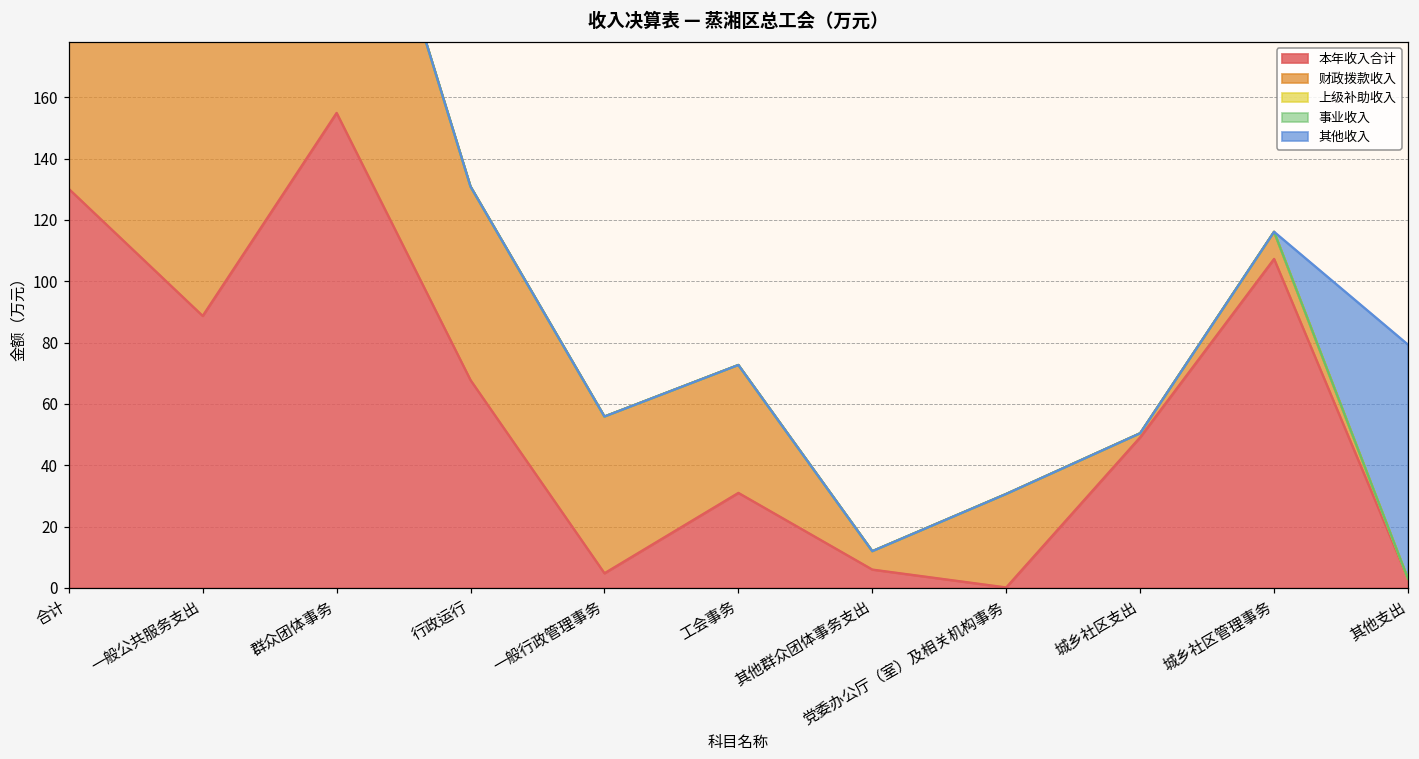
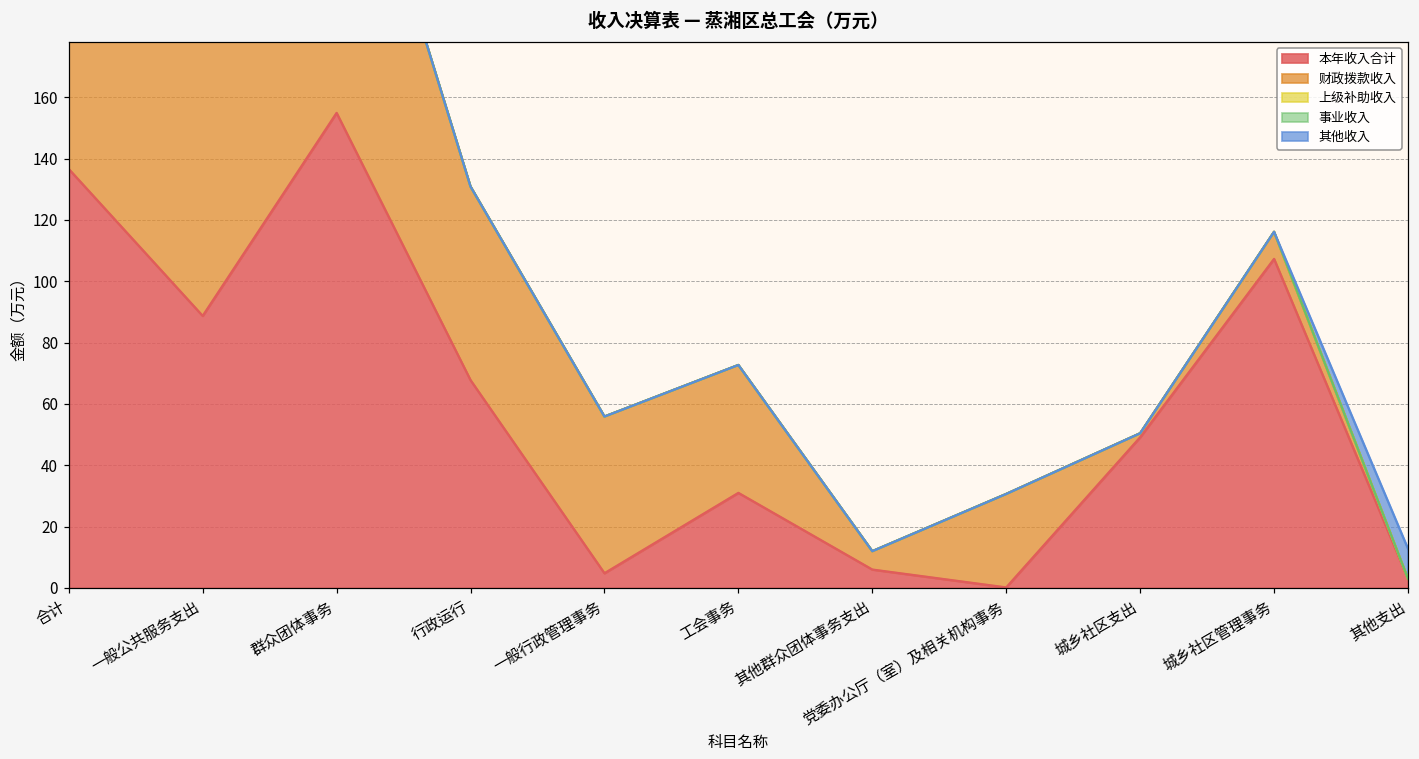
  {
    "本年收入合计": {
-     "合计": 130,
+     "合计": 137,
      "一般公共服务支出": 89,
      "群众团体事务": 155,
      "行政运行": 68,
      "一般行政管理事务": 5,
      "工会事务": 31,
      "其他群众团体事务支出": 6,
      "党委办公厅（室）及相关机构事务": 0,
      "城乡社区支出": 49,
      "城乡社区管理事务": 107
    },
    "其他收入": {
-     "其他支出": 76
+     "其他支出": 10
    }
  }
